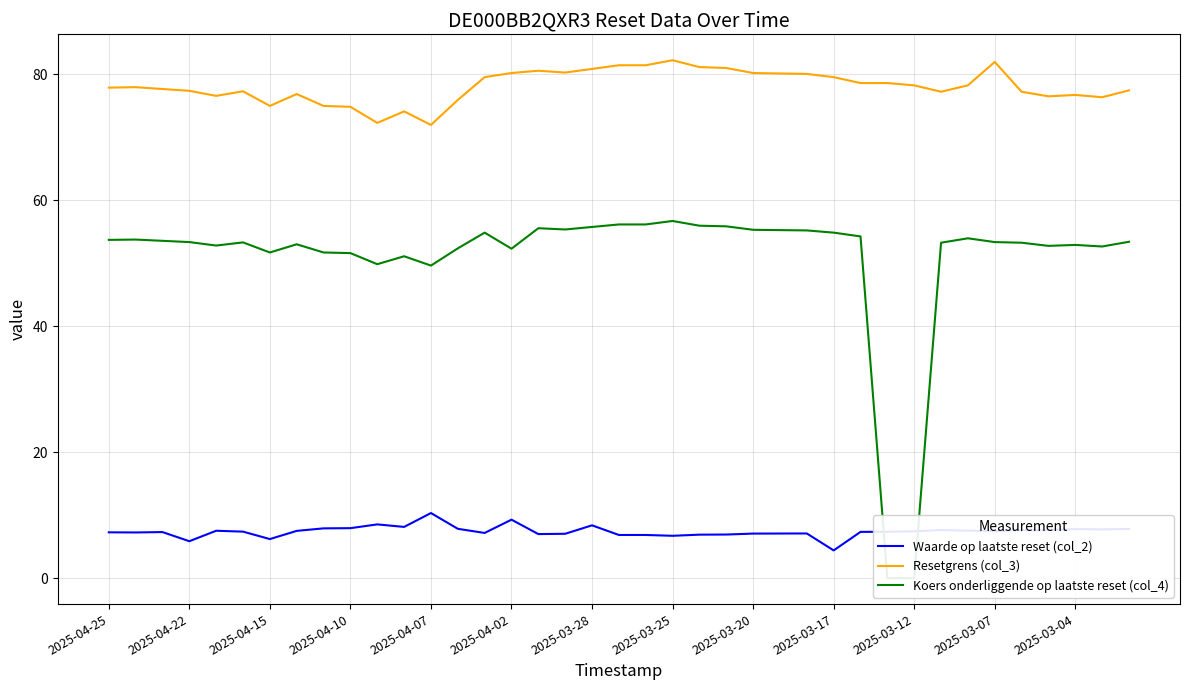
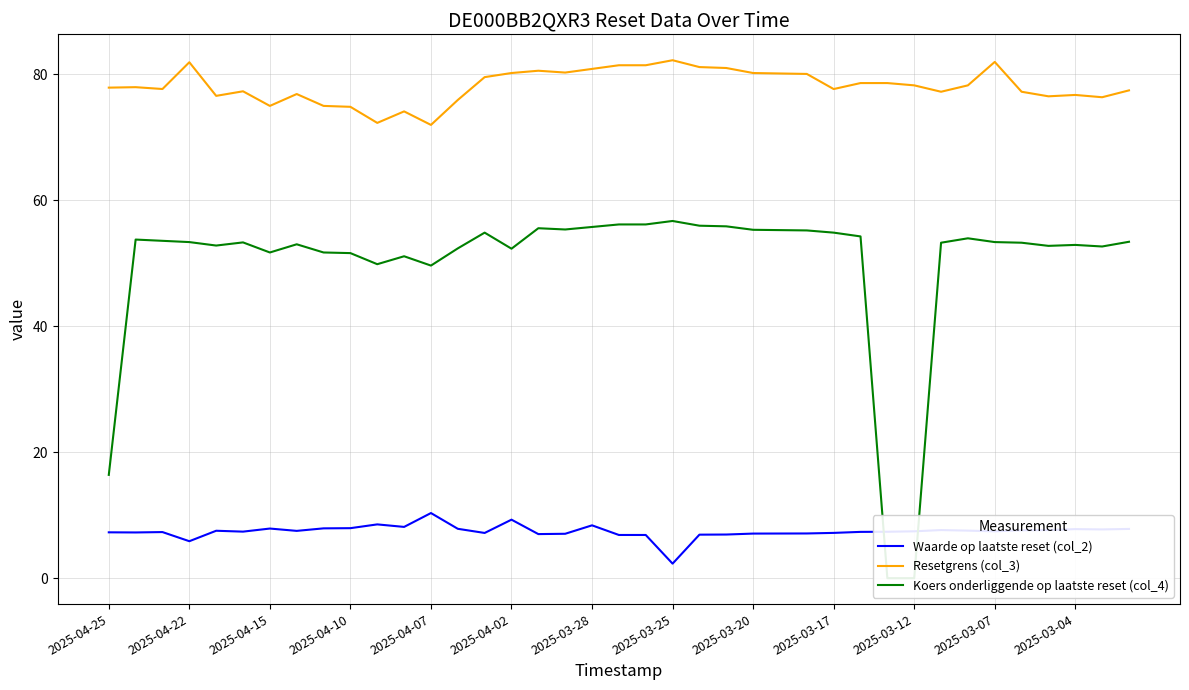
  {
    "Waarde op laatste reset (col_2)": {
      "2025-04-25": 7,
      "2025-04-22": 6,
-     "2025-04-15": 6,
+     "2025-04-15": 8,
      "2025-04-10": 8,
      "2025-04-07": 10,
      "2025-04-02": 9,
      "2025-03-28": 8,
-     "2025-03-25": 7,
+     "2025-03-25": 2,
      "2025-03-20": 7,
-     "2025-03-17": 4
+     "2025-03-17": 7
    },
    "Resetgrens (col_3)": {
      "2025-04-25": 78,
-     "2025-04-22": 77,
+     "2025-04-22": 82,
      "2025-04-15": 75,
      "2025-04-10": 75,
      "2025-04-07": 72,
      "2025-04-02": 80,
      "2025-03-28": 81,
      "2025-03-25": 82,
      "2025-03-20": 80,
-     "2025-03-17": 80,
+     "2025-03-17": 78,
      "2025-03-12": 78,
      "2025-03-07": 82,
      "2025-03-04": 77
    },
    "Koers onderliggende op laatste reset (col_4)": {
-     "2025-04-25": 54,
+     "2025-04-25": 16,
      "2025-04-22": 53,
      "2025-04-15": 52,
      "2025-04-10": 52,
      "2025-04-07": 50,
      "2025-04-02": 52,
      "2025-03-28": 56,
      "2025-03-25": 57,
      "2025-03-20": 55,
      "2025-03-17": 55,
      "2025-03-07": 53,
      "2025-03-04": 53
    }
  }
